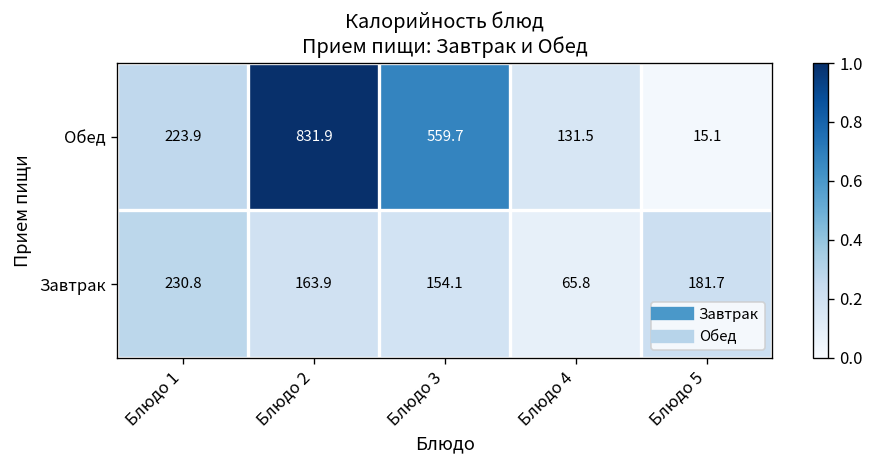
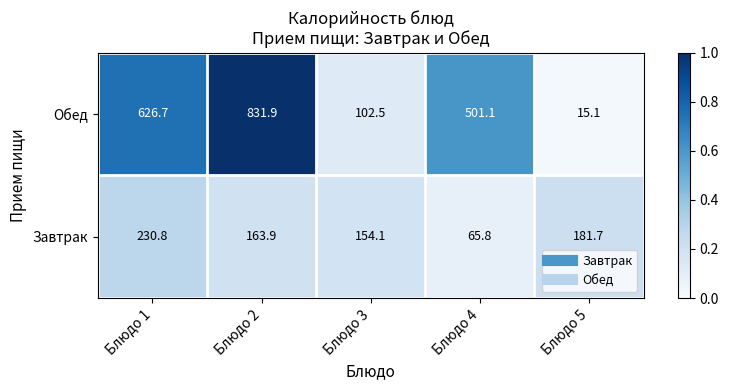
  {
    "Обед": {
-     "Блюдо 1": 223.9,
+     "Блюдо 1": 626.7,
      "Блюдо 2": 831.9,
-     "Блюдо 3": 559.7,
-     "Блюдо 4": 131.5,
+     "Блюдо 3": 102.5,
+     "Блюдо 4": 501.1,
      "Блюдо 5": 15.1
    },
    "Завтрак": {
      "Блюдо 1": 230.8,
      "Блюдо 2": 163.9,
      "Блюдо 3": 154.1,
      "Блюдо 4": 65.8,
      "Блюдо 5": 181.7
    }
  }
